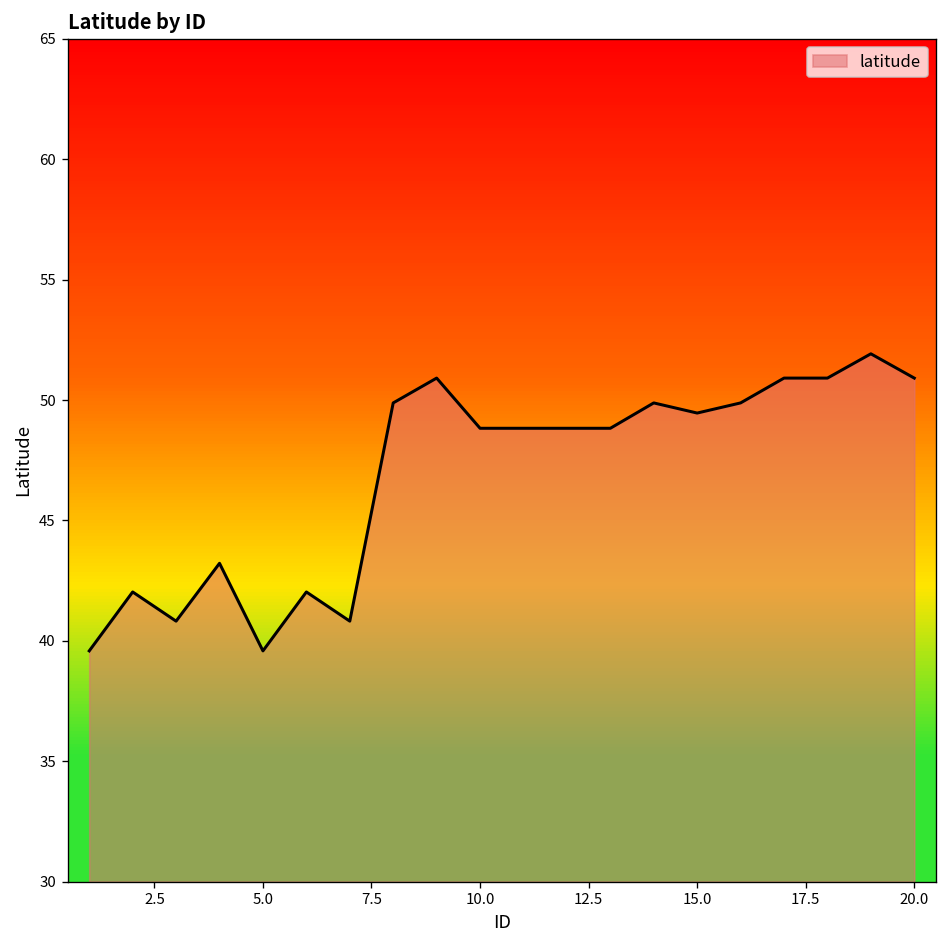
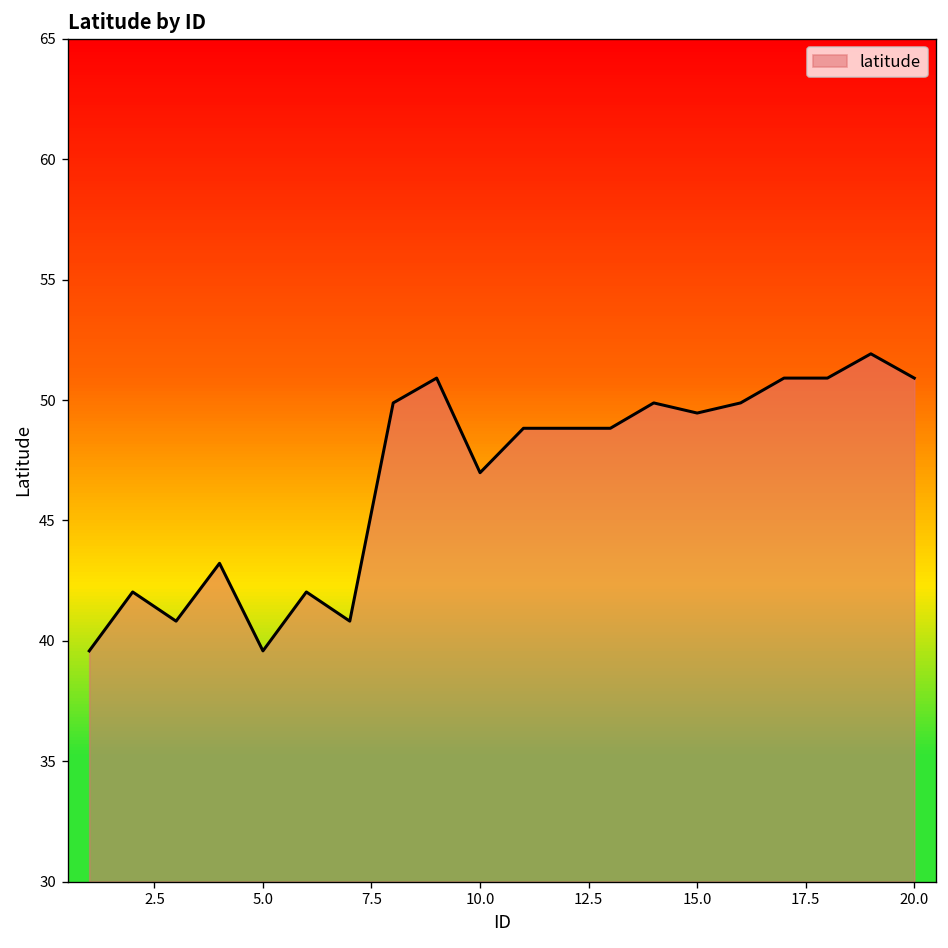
  {
    "5.0": 39.6,
-   "10.0": 48.8,
+   "10.0": 47.0,
    "15.0": 49.5,
    "20.0": 50.9
  }
